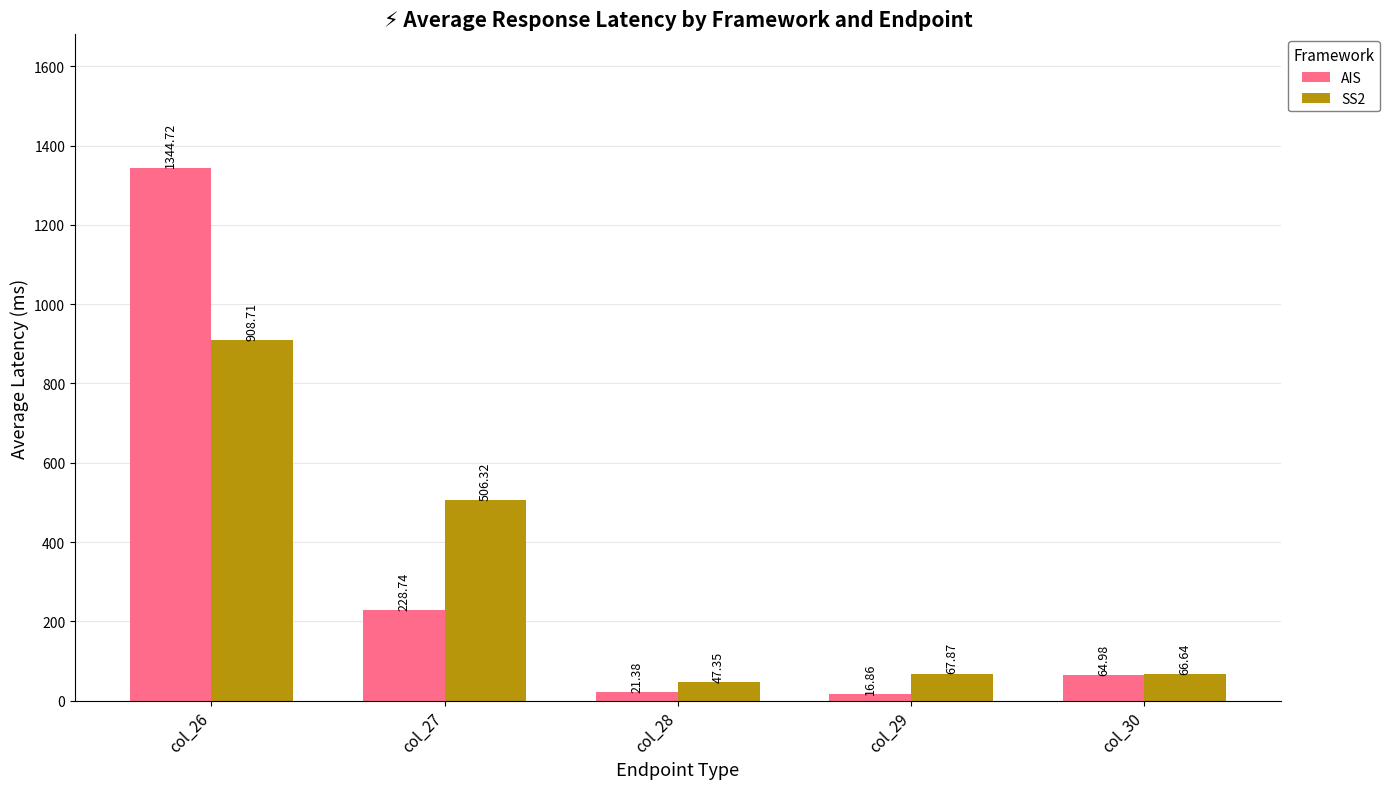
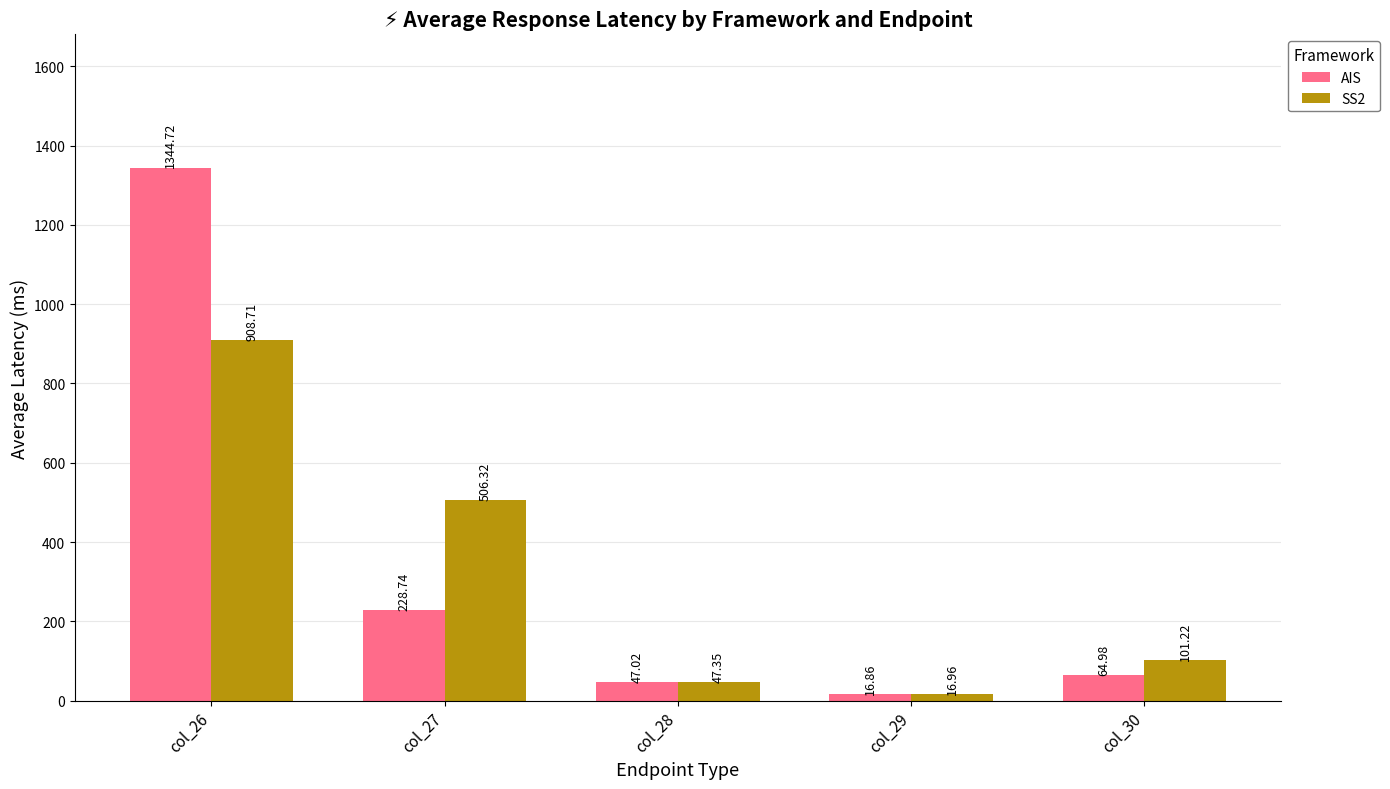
  {
    "AIS": {
      "col_26": 1344.72,
      "col_27": 228.74,
-     "col_28": 21.38,
+     "col_28": 47.02,
      "col_29": 16.86,
      "col_30": 64.98
    },
    "SS2": {
      "col_26": 908.71,
      "col_27": 506.32,
      "col_28": 47.35,
-     "col_29": 67.87,
-     "col_30": 66.64
+     "col_29": 16.96,
+     "col_30": 101.22
    }
  }
